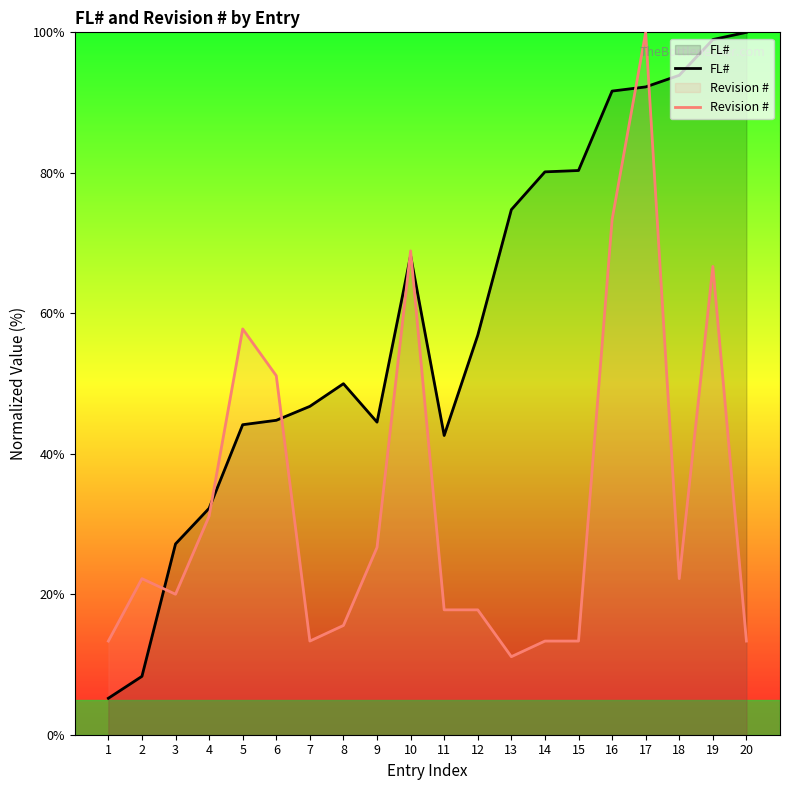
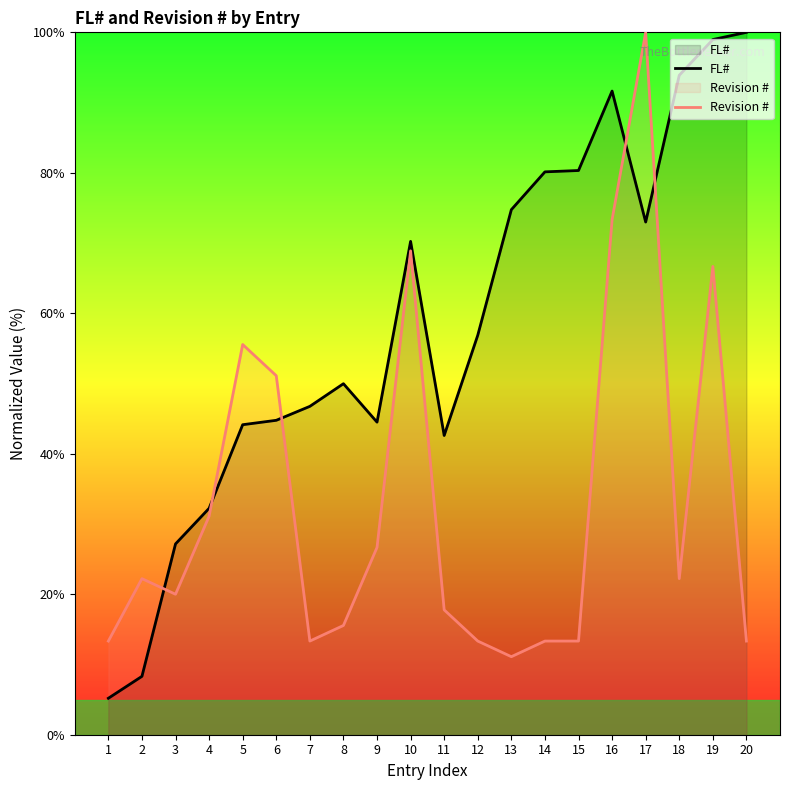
  {
    "FL#": {
      "1": "5%",
      "2": "8%",
      "3": "27%",
      "4": "32%",
      "5": "44%",
      "6": "45%",
      "7": "47%",
      "8": "50%",
      "9": "45%",
-     "10": "68%",
+     "10": "70%",
      "11": "43%",
      "12": "57%",
      "13": "75%",
      "14": "80%",
      "15": "80%",
      "16": "92%",
-     "17": "92%",
+     "17": "73%",
      "20": "100%"
    },
    "Revision #": {
      "1": "13%",
      "2": "22%",
      "3": "20%",
      "4": "31%",
-     "5": "58%",
+     "5": "56%",
      "6": "51%",
      "7": "13%",
      "8": "16%",
      "9": "27%",
      "10": "69%",
      "11": "18%",
-     "12": "18%",
+     "12": "13%",
      "13": "11%",
      "14": "13%",
      "15": "13%",
      "16": "73%",
      "17": "100%",
      "18": "22%",
      "19": "67%",
      "20": "13%"
    }
  }
